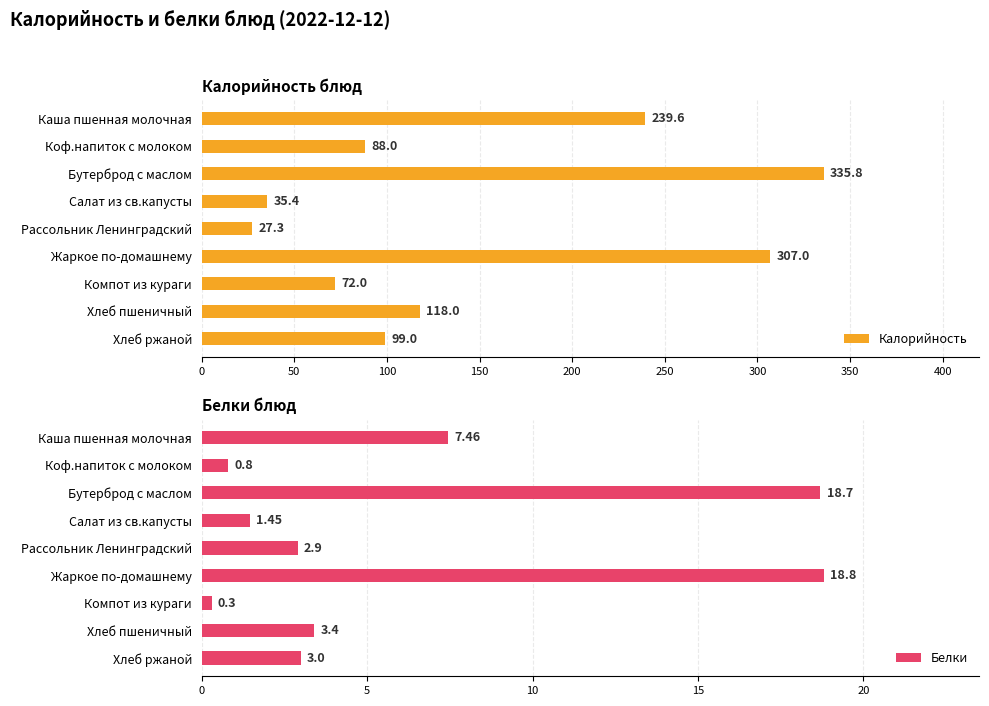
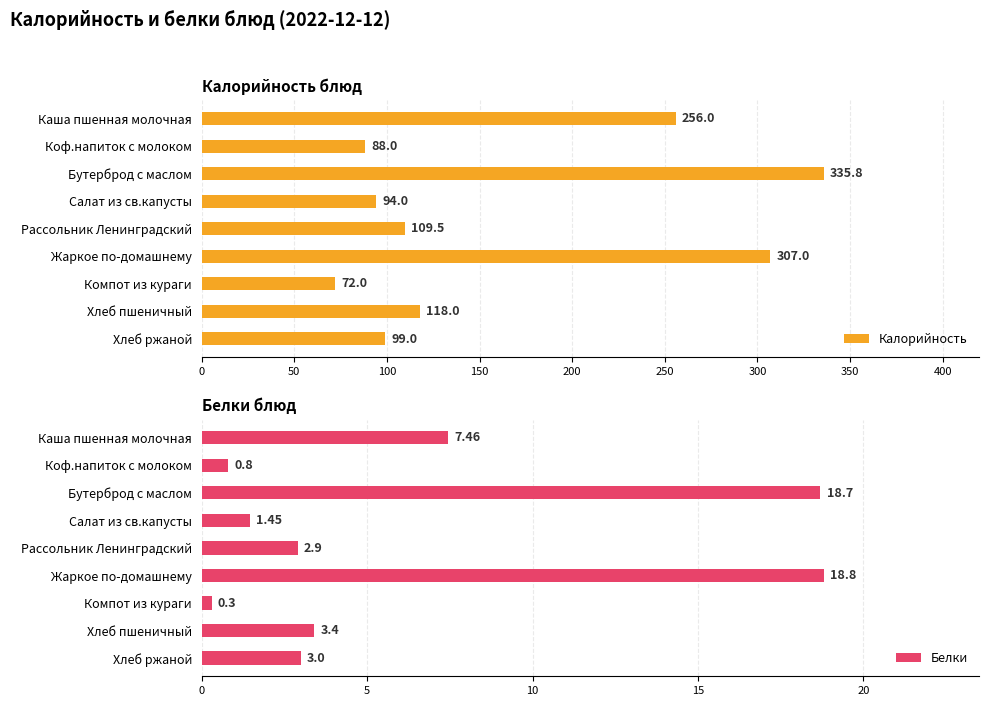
  {
    "Калорийность блюд": {
-     "Каша пшенная молочная": 239.6,
+     "Каша пшенная молочная": 256.0,
      "Коф.напиток с молоком": 88.0,
      "Бутерброд с маслом": 335.8,
-     "Салат из св.капусты": 35.4,
-     "Рассольник Ленинградский": 27.3,
+     "Салат из св.капусты": 94.0,
+     "Рассольник Ленинградский": 109.5,
      "Жаркое по-домашнему": 307.0,
      "Компот из кураги": 72.0,
      "Хлеб пшеничный": 118.0,
      "Хлеб ржаной": 99.0
    },
    "Белки блюд": {
      "Каша пшенная молочная": 7.46,
      "Коф.напиток с молоком": 0.8,
      "Бутерброд с маслом": 18.7,
      "Салат из св.капусты": 1.45,
      "Рассольник Ленинградский": 2.9,
      "Жаркое по-домашнему": 18.8,
      "Компот из кураги": 0.3,
      "Хлеб пшеничный": 3.4,
      "Хлеб ржаной": 3.0
    }
  }
